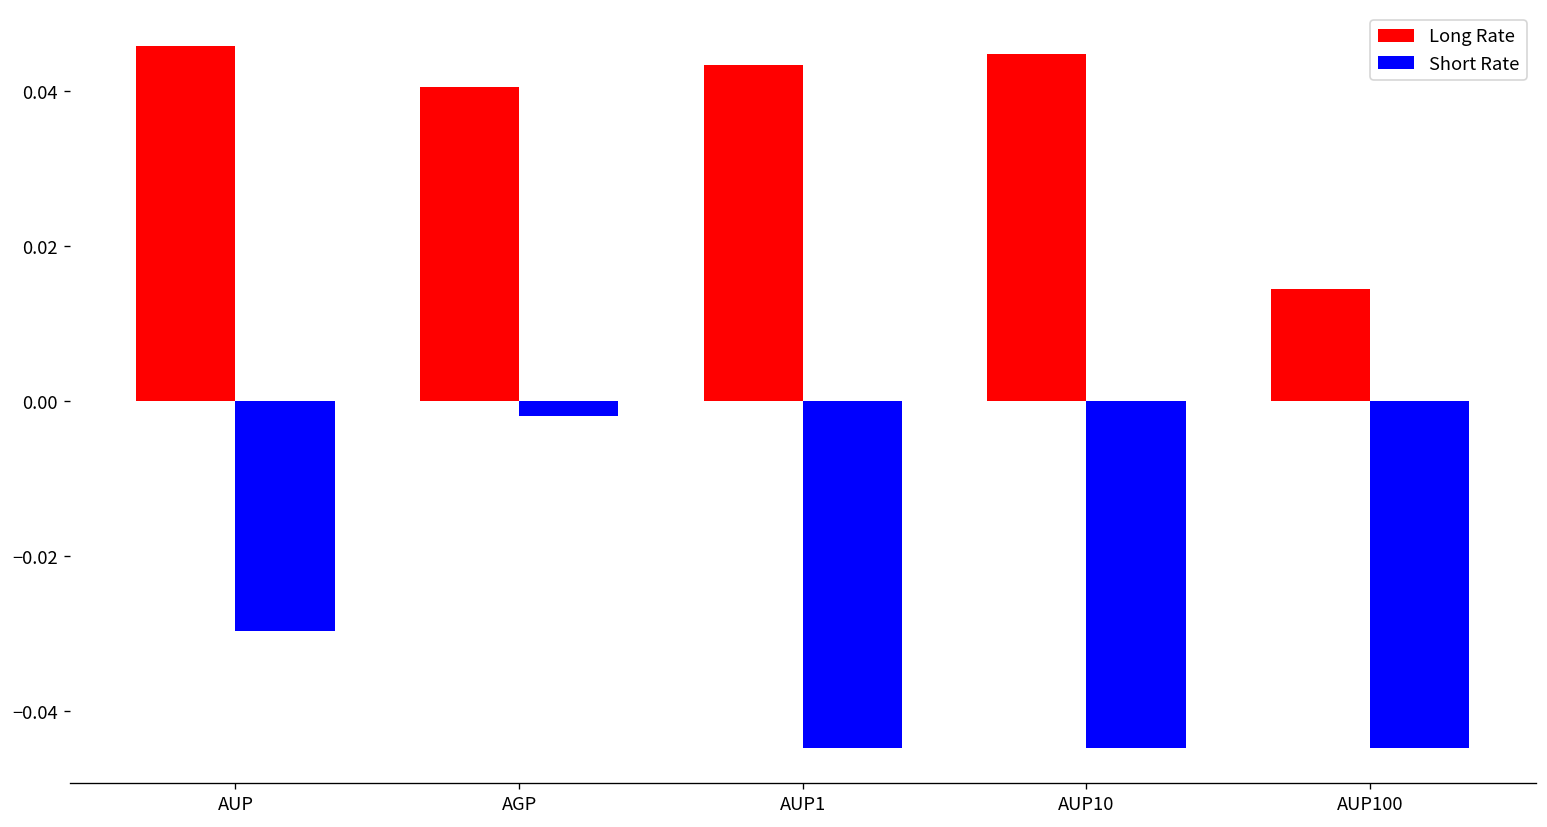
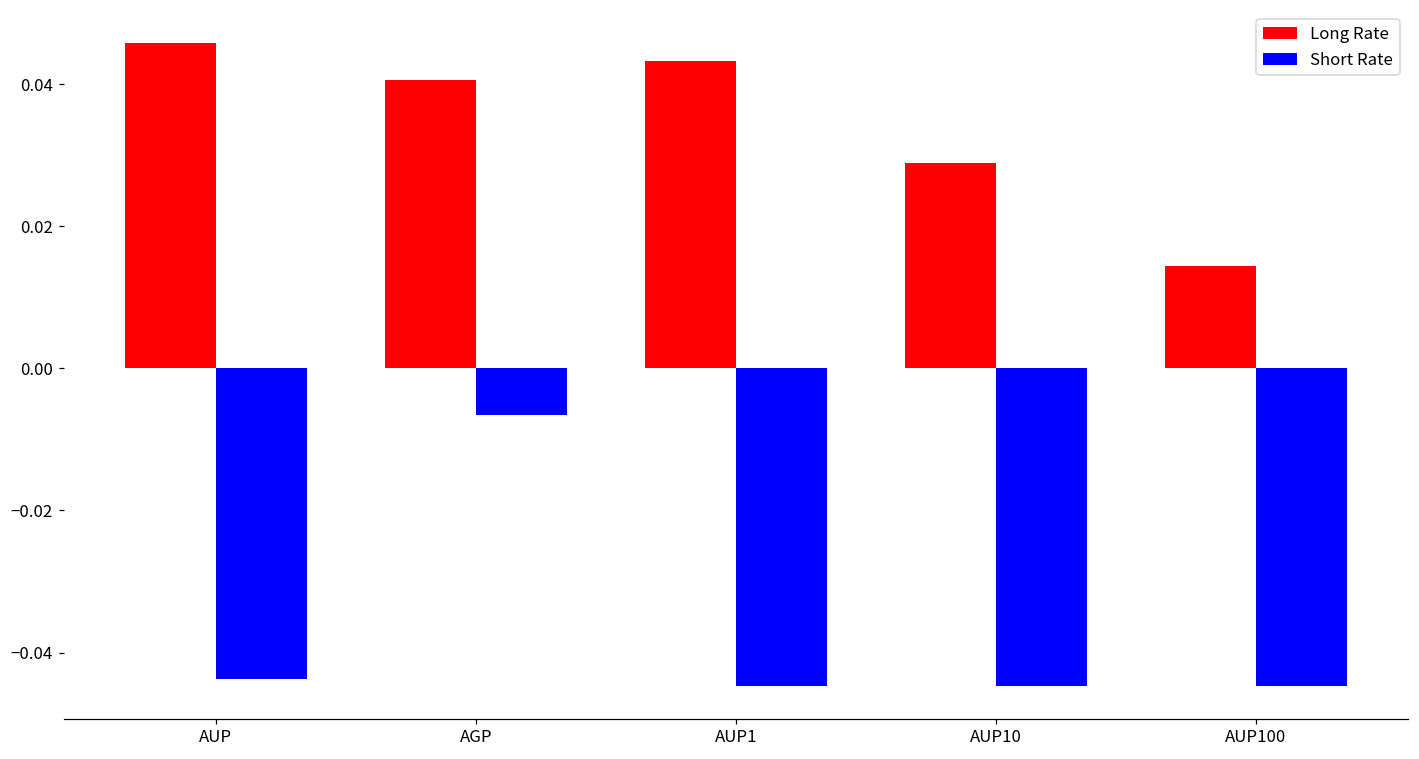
  {
    "Long Rate": {
      "AUP": 0.046,
      "AGP": 0.041,
      "AUP1": 0.043,
-     "AUP10": 0.045,
+     "AUP10": 0.029,
      "AUP100": 0.014
    },
    "Short Rate": {
-     "AUP": -0.030,
-     "AGP": -0.002,
+     "AUP": -0.044,
+     "AGP": -0.006,
      "AUP1": -0.045,
      "AUP10": -0.045,
      "AUP100": -0.045
    }
  }
